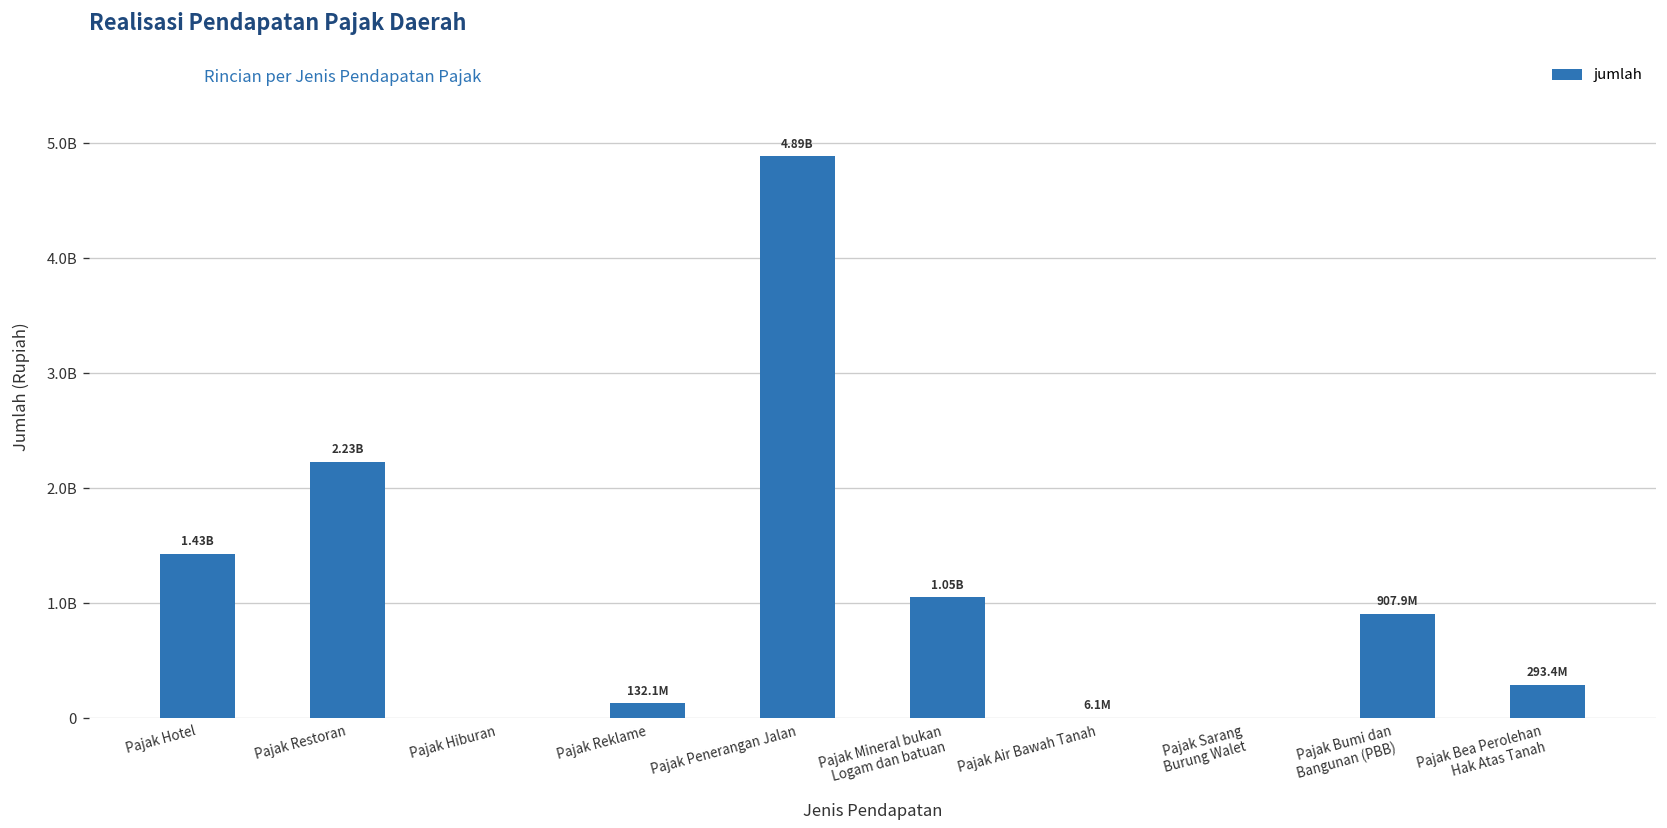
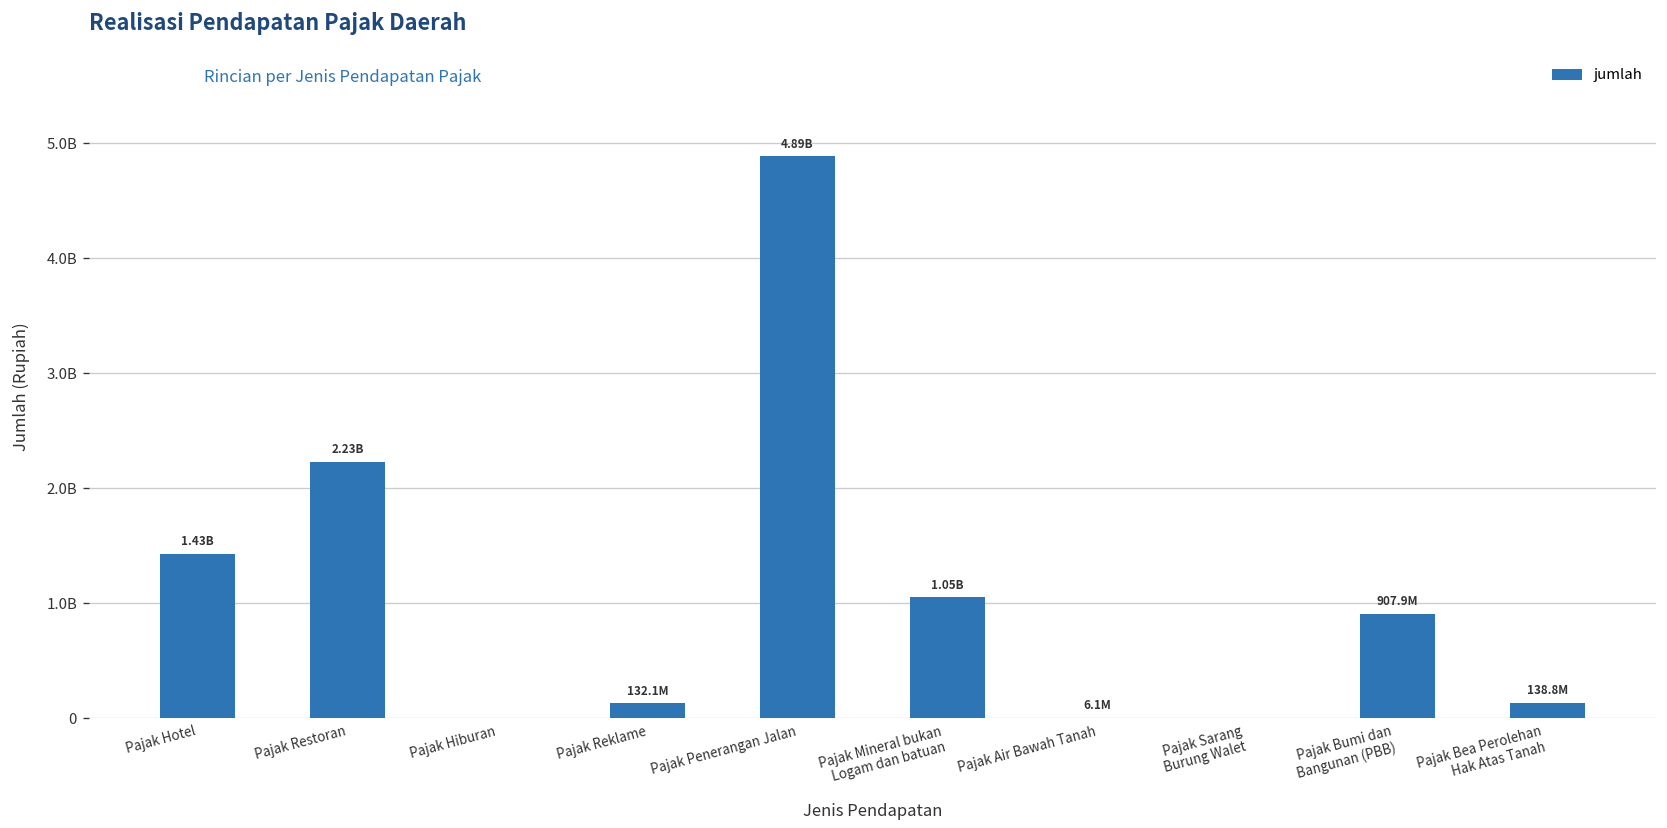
  {
    "Pajak Hotel": "1.43B",
    "Pajak Restoran": "2.23B",
    "Pajak Reklame": "132.1M",
    "Pajak Penerangan Jalan": "4.89B",
    "Pajak Mineral bukan Logam dan batuan": "1.05B",
    "Pajak Air Bawah Tanah": "6.1M",
    "Pajak Bumi dan Bangunan (PBB)": "907.9M",
-   "Pajak Bea Perolehan Hak Atas Tanah": "293.4M"
+   "Pajak Bea Perolehan Hak Atas Tanah": "138.8M"
  }
